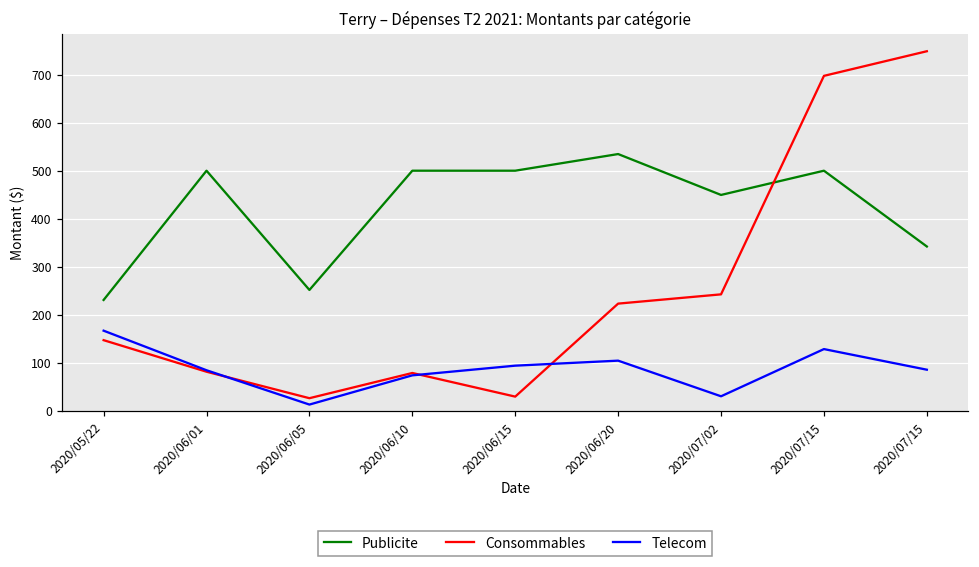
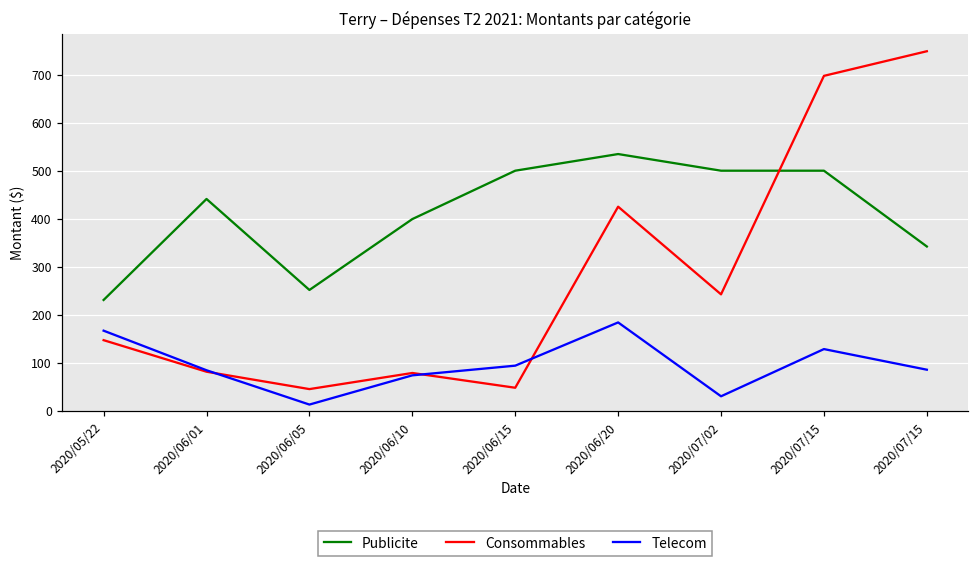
  {
    "Publicite": {
      "2020/05/22": 230,
-     "2020/06/01": 500,
+     "2020/06/01": 440,
      "2020/06/05": 250,
-     "2020/06/10": 500,
+     "2020/06/10": 400,
      "2020/06/15": 500,
      "2020/06/20": 530,
-     "2020/07/02": 450
+     "2020/07/02": 500
    },
    "Consommables": {
      "2020/05/22": 150,
-     "2020/06/05": 30,
-     "2020/06/15": 30,
-     "2020/06/20": 220,
+     "2020/06/05": 40,
+     "2020/06/15": 50,
+     "2020/06/20": 430,
      "2020/07/02": 240
    },
    "Telecom": {
      "2020/05/22": 170,
      "2020/06/05": 10,
      "2020/06/15": 90,
-     "2020/06/20": 100,
+     "2020/06/20": 180,
      "2020/07/02": 30
    }
  }
